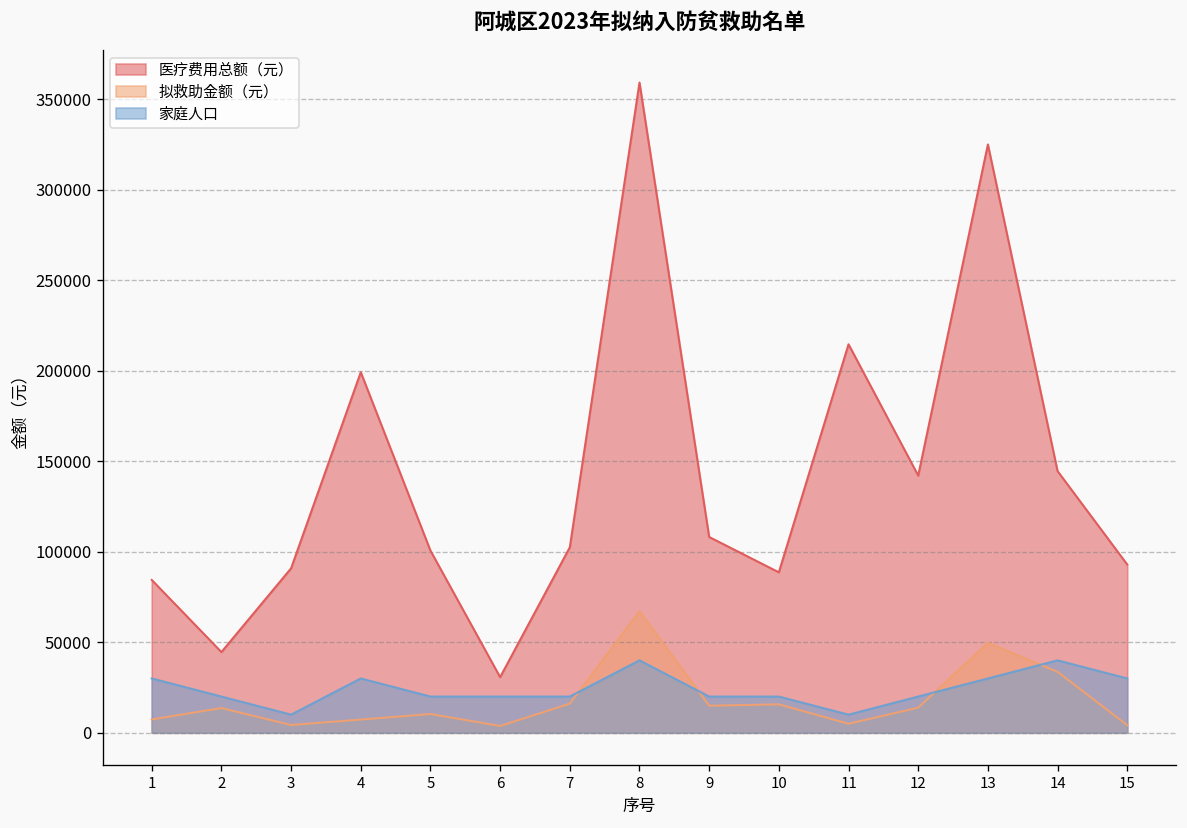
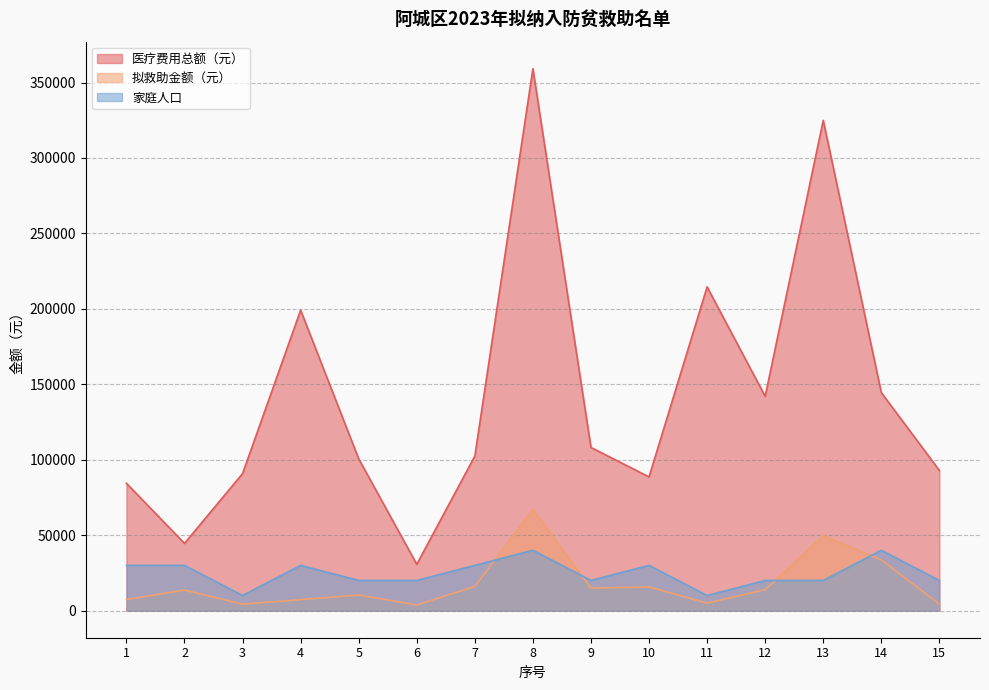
  {
    "家庭人口": {
      "1": 30000,
-     "2": 20000,
+     "2": 30000,
      "3": 10000,
      "4": 30000,
      "5": 20000,
      "6": 20000,
-     "7": 20000,
+     "7": 30000,
      "8": 40000,
      "9": 20000,
-     "10": 20000,
+     "10": 30000,
      "11": 10000,
      "12": 20000,
-     "13": 30000,
+     "13": 20000,
      "14": 40000,
-     "15": 30000
+     "15": 20000
    }
  }
